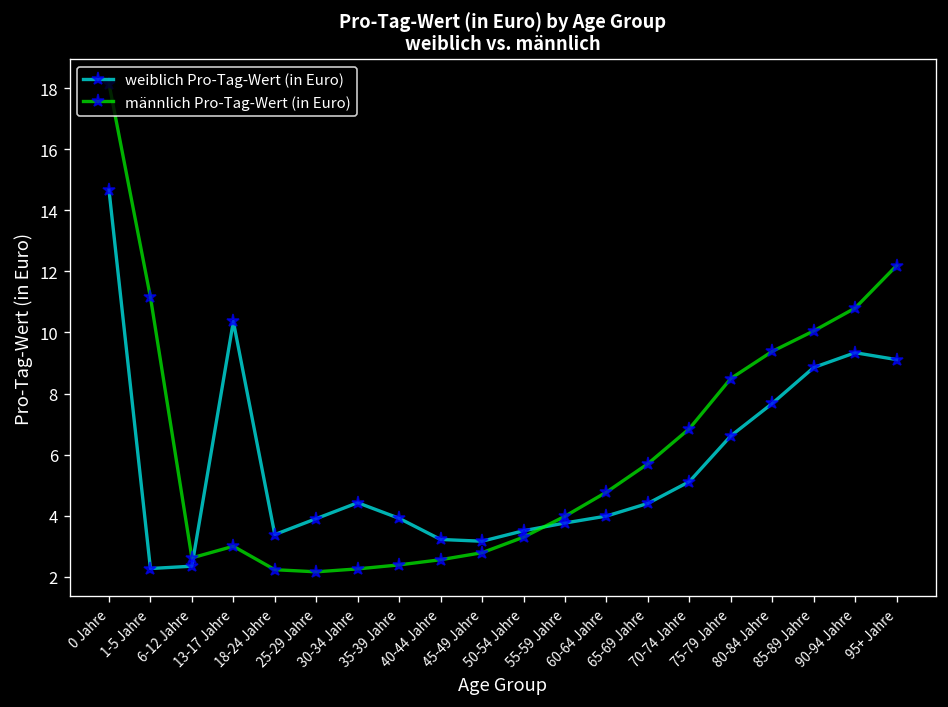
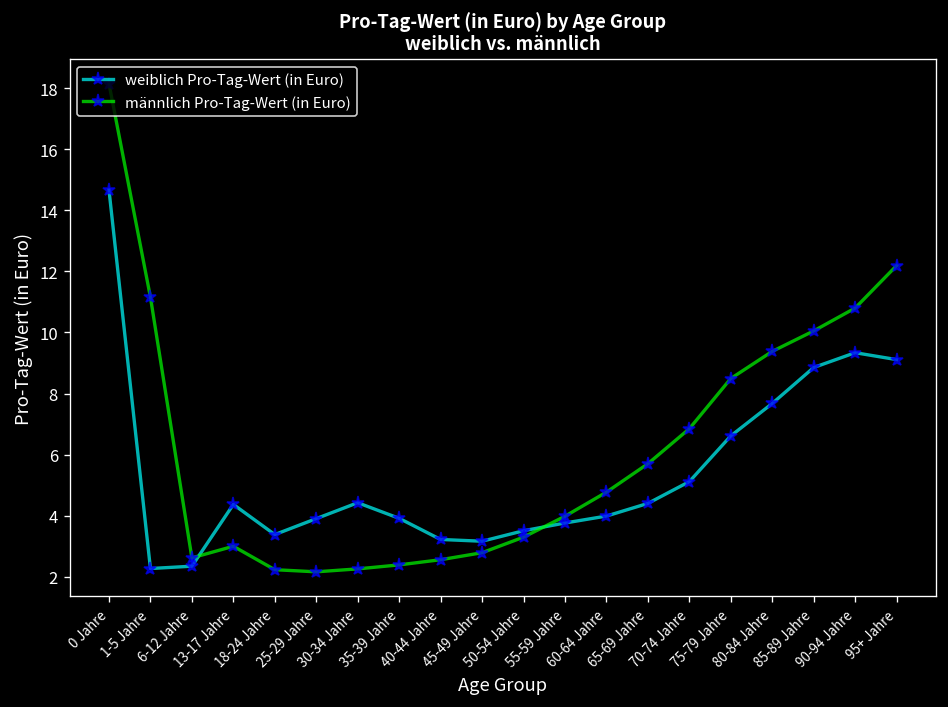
  {
    "weiblich Pro-Tag-Wert (in Euro)": {
      "0 Jahre": 14.7,
      "1-5 Jahre": 2.3,
      "6-12 Jahre": 2.3,
-     "13-17 Jahre": 10.4,
+     "13-17 Jahre": 4.4,
      "18-24 Jahre": 3.4,
      "25-29 Jahre": 3.9,
      "30-34 Jahre": 4.4,
      "35-39 Jahre": 3.9,
      "40-44 Jahre": 3.2,
      "45-49 Jahre": 3.2,
      "50-54 Jahre": 3.5,
      "55-59 Jahre": 3.8,
      "60-64 Jahre": 4.0,
      "65-69 Jahre": 4.4,
      "70-74 Jahre": 5.1,
      "75-79 Jahre": 6.6,
      "80-84 Jahre": 7.7,
      "85-89 Jahre": 8.9,
      "90-94 Jahre": 9.3,
      "95+ Jahre": 9.1
    },
    "männlich Pro-Tag-Wert (in Euro)": {
      "1-5 Jahre": 11.2,
      "6-12 Jahre": 2.6,
      "13-17 Jahre": 3.0,
      "18-24 Jahre": 2.2,
      "25-29 Jahre": 2.2,
      "30-34 Jahre": 2.3,
      "35-39 Jahre": 2.4,
      "40-44 Jahre": 2.6,
      "45-49 Jahre": 2.8,
      "50-54 Jahre": 3.3,
      "55-59 Jahre": 4.0,
      "60-64 Jahre": 4.8,
      "65-69 Jahre": 5.7,
      "70-74 Jahre": 6.8,
      "75-79 Jahre": 8.5,
      "80-84 Jahre": 9.4,
      "85-89 Jahre": 10.1,
      "90-94 Jahre": 10.8,
      "95+ Jahre": 12.2
    }
  }
